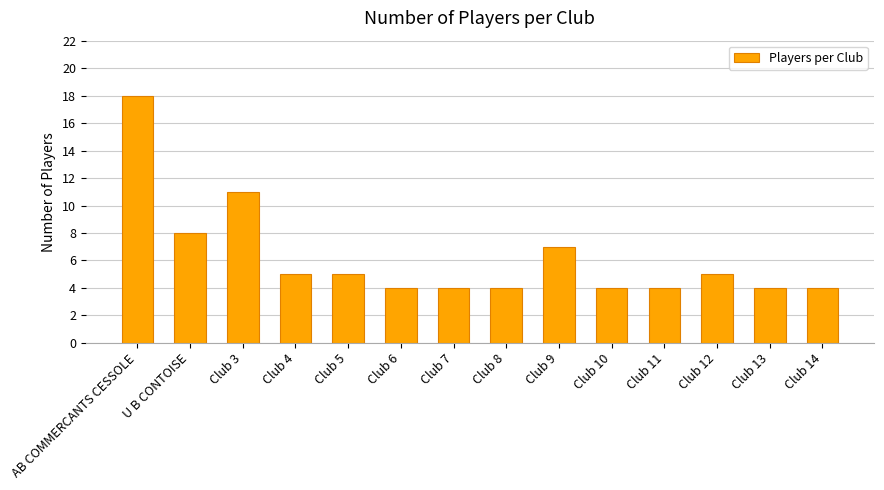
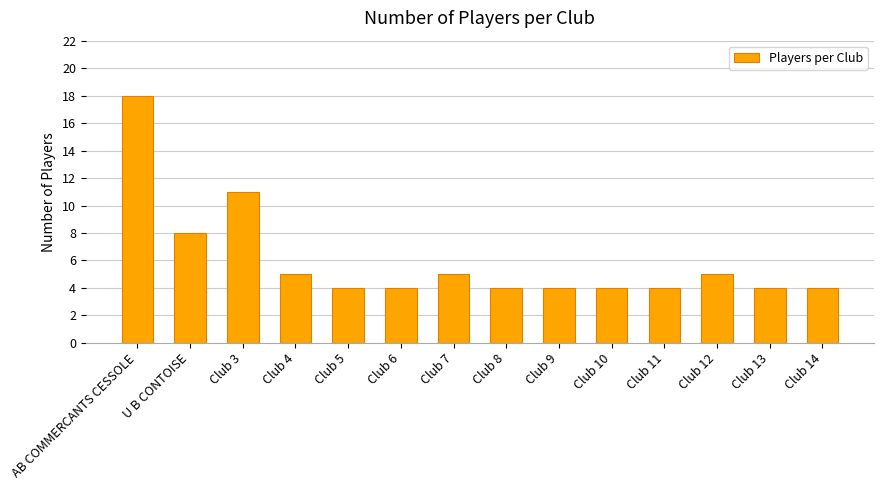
  {
    "AB COMMERCANTS CESSOLE": 18,
    "U B CONTOISE": 8,
    "Club 3": 11,
    "Club 4": 5,
-   "Club 5": 5,
+   "Club 5": 4,
    "Club 6": 4,
-   "Club 7": 4,
+   "Club 7": 5,
    "Club 8": 4,
-   "Club 9": 7,
+   "Club 9": 4,
    "Club 10": 4,
    "Club 11": 4,
    "Club 12": 5,
    "Club 13": 4,
    "Club 14": 4
  }
